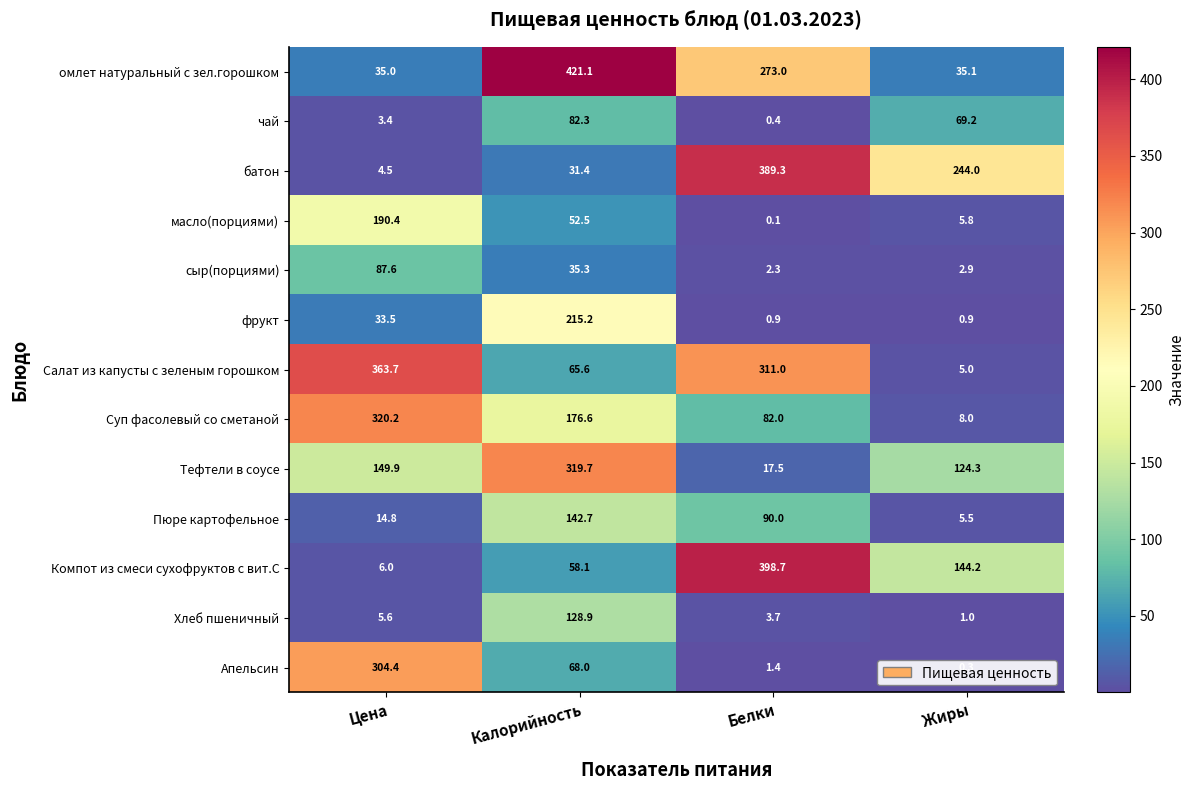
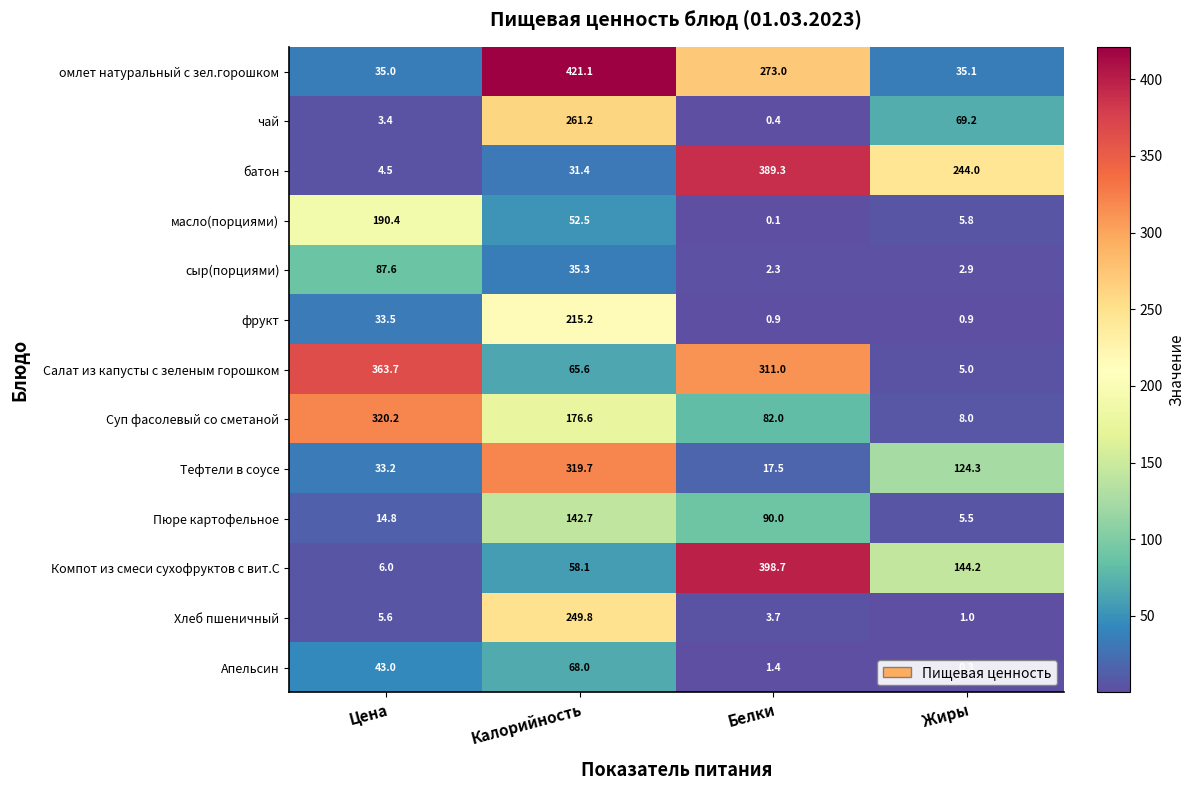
  {
    "омлет натуральный с зел.горошком": {
      "Цена": 35.0,
      "Калорийность": 421.1,
      "Белки": 273.0,
      "Жиры": 35.1
    },
    "чай": {
      "Цена": 3.4,
-     "Калорийность": 82.3,
+     "Калорийность": 261.2,
      "Белки": 0.4,
      "Жиры": 69.2
    },
    "батон": {
      "Цена": 4.5,
      "Калорийность": 31.4,
      "Белки": 389.3,
      "Жиры": 244.0
    },
    "масло(порциями)": {
      "Цена": 190.4,
      "Калорийность": 52.5,
      "Белки": 0.1,
      "Жиры": 5.8
    },
    "сыр(порциями)": {
      "Цена": 87.6,
      "Калорийность": 35.3,
      "Белки": 2.3,
      "Жиры": 2.9
    },
    "фрукт": {
      "Цена": 33.5,
      "Калорийность": 215.2,
      "Белки": 0.9,
      "Жиры": 0.9
    },
    "Салат из капусты с зеленым горошком": {
      "Цена": 363.7,
      "Калорийность": 65.6,
      "Белки": 311.0,
      "Жиры": 5.0
    },
    "Суп фасолевый со сметаной": {
      "Цена": 320.2,
      "Калорийность": 176.6,
      "Белки": 82.0,
      "Жиры": 8.0
    },
    "Тефтели в соусе": {
-     "Цена": 149.9,
+     "Цена": 33.2,
      "Калорийность": 319.7,
      "Белки": 17.5,
      "Жиры": 124.3
    },
    "Пюре картофельное": {
      "Цена": 14.8,
      "Калорийность": 142.7,
      "Белки": 90.0,
      "Жиры": 5.5
    },
    "Компот из смеси сухофруктов с вит.С": {
      "Цена": 6.0,
      "Калорийность": 58.1,
      "Белки": 398.7,
      "Жиры": 144.2
    },
    "Хлеб пшеничный": {
      "Цена": 5.6,
-     "Калорийность": 128.9,
+     "Калорийность": 249.8,
      "Белки": 3.7,
      "Жиры": 1.0
    },
    "Апельсин": {
-     "Цена": 304.4,
+     "Цена": 43.0,
      "Калорийность": 68.0,
      "Белки": 1.4
    }
  }
